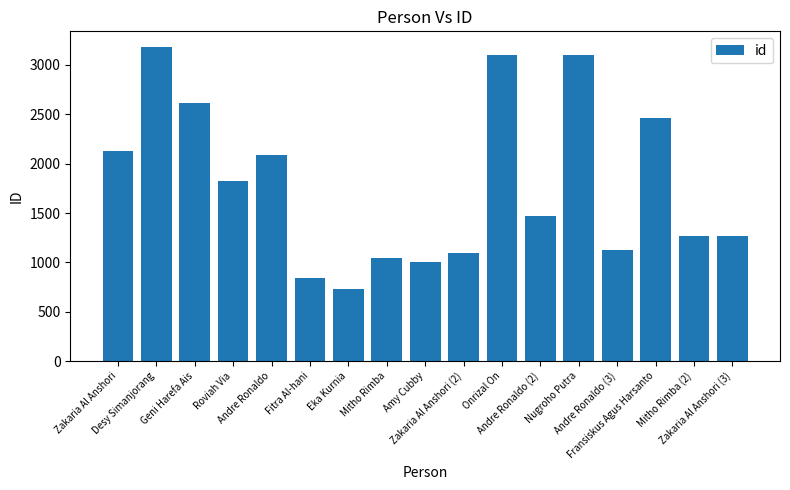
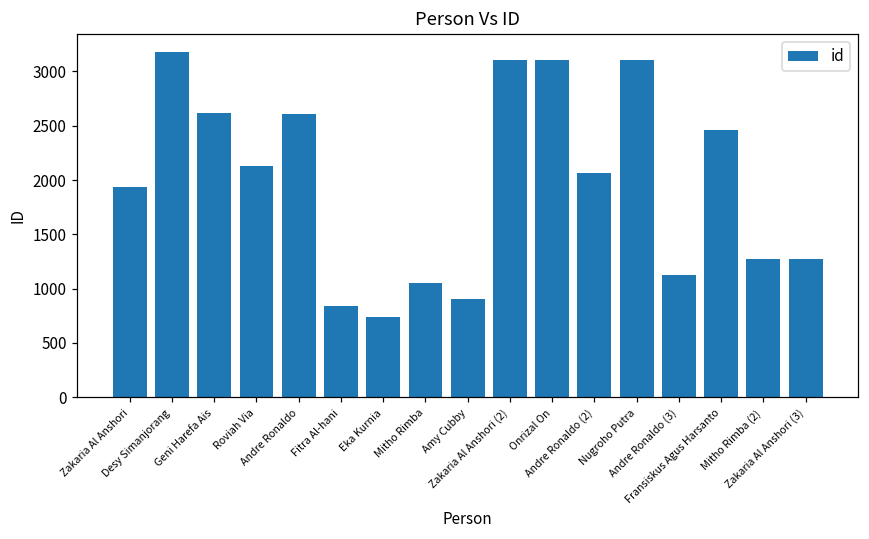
  {
-   "Zakaria Al Anshori": 2100,
+   "Zakaria Al Anshori": 1900,
    "Desy Simanjorang": 3200,
    "Geni Harefa Ais": 2600,
-   "Roviah Via": 1800,
-   "Andre Ronaldo": 2100,
+   "Roviah Via": 2100,
+   "Andre Ronaldo": 2600,
    "Fitra Al-hani": 800,
    "Eka Kurnia": 700,
    "Mitho Rimba": 1000,
-   "Amy Cubby": 1000,
-   "Zakaria Al Anshori (2)": 1100,
+   "Amy Cubby": 900,
+   "Zakaria Al Anshori (2)": 3100,
    "Onrizal On": 3100,
-   "Andre Ronaldo (2)": 1500,
+   "Andre Ronaldo (2)": 2100,
    "Nugroho Putra": 3100,
    "Andre Ronaldo (3)": 1100,
    "Fransiskus Agus Harsanto": 2500,
    "Mitho Rimba (2)": 1300,
    "Zakaria Al Anshori (3)": 1300
  }
